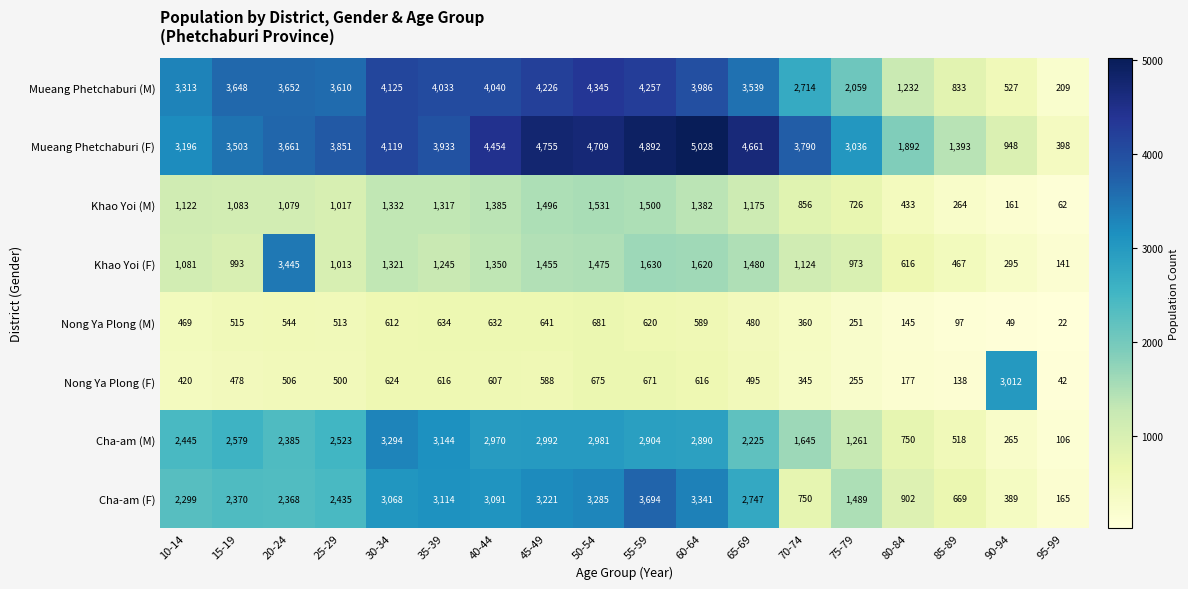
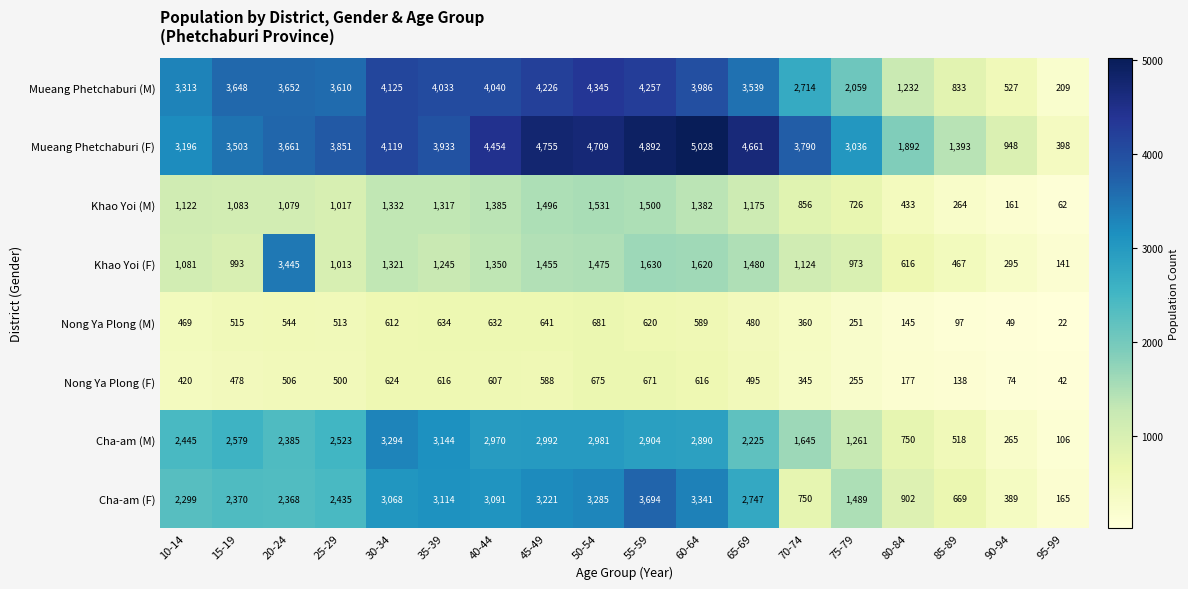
  {
    "Mueang Phetchaburi (M)": {
      "10-14": "3,313",
      "15-19": "3,648",
      "20-24": "3,652",
      "25-29": "3,610",
      "30-34": "4,125",
      "35-39": "4,033",
      "40-44": "4,040",
      "45-49": "4,226",
      "50-54": "4,345",
      "55-59": "4,257",
      "60-64": "3,986",
      "65-69": "3,539",
      "70-74": "2,714",
      "75-79": "2,059",
      "80-84": "1,232",
      "85-89": "833",
      "90-94": "527",
      "95-99": "209"
    },
    "Mueang Phetchaburi (F)": {
      "10-14": "3,196",
      "15-19": "3,503",
      "20-24": "3,661",
      "25-29": "3,851",
      "30-34": "4,119",
      "35-39": "3,933",
      "40-44": "4,454",
      "45-49": "4,755",
      "50-54": "4,709",
      "55-59": "4,892",
      "60-64": "5,028",
      "65-69": "4,661",
      "70-74": "3,790",
      "75-79": "3,036",
      "80-84": "1,892",
      "85-89": "1,393",
      "90-94": "948",
      "95-99": "398"
    },
    "Khao Yoi (M)": {
      "10-14": "1,122",
      "15-19": "1,083",
      "20-24": "1,079",
      "25-29": "1,017",
      "30-34": "1,332",
      "35-39": "1,317",
      "40-44": "1,385",
      "45-49": "1,496",
      "50-54": "1,531",
      "55-59": "1,500",
      "60-64": "1,382",
      "65-69": "1,175",
      "70-74": "856",
      "75-79": "726",
      "80-84": "433",
      "85-89": "264",
      "90-94": "161",
      "95-99": "62"
    },
    "Khao Yoi (F)": {
      "10-14": "1,081",
      "15-19": "993",
      "20-24": "3,445",
      "25-29": "1,013",
      "30-34": "1,321",
      "35-39": "1,245",
      "40-44": "1,350",
      "45-49": "1,455",
      "50-54": "1,475",
      "55-59": "1,630",
      "60-64": "1,620",
      "65-69": "1,480",
      "70-74": "1,124",
      "75-79": "973",
      "80-84": "616",
      "85-89": "467",
      "90-94": "295",
      "95-99": "141"
    },
    "Nong Ya Plong (M)": {
      "10-14": "469",
      "15-19": "515",
      "20-24": "544",
      "25-29": "513",
      "30-34": "612",
      "35-39": "634",
      "40-44": "632",
      "45-49": "641",
      "50-54": "681",
      "55-59": "620",
      "60-64": "589",
      "65-69": "480",
      "70-74": "360",
      "75-79": "251",
      "80-84": "145",
      "85-89": "97",
      "90-94": "49",
      "95-99": "22"
    },
    "Nong Ya Plong (F)": {
      "10-14": "420",
      "15-19": "478",
      "20-24": "506",
      "25-29": "500",
      "30-34": "624",
      "35-39": "616",
      "40-44": "607",
      "45-49": "588",
      "50-54": "675",
      "55-59": "671",
      "60-64": "616",
      "65-69": "495",
      "70-74": "345",
      "75-79": "255",
      "80-84": "177",
      "85-89": "138",
-     "90-94": "3,012",
+     "90-94": "74",
      "95-99": "42"
    },
    "Cha-am (M)": {
      "10-14": "2,445",
      "15-19": "2,579",
      "20-24": "2,385",
      "25-29": "2,523",
      "30-34": "3,294",
      "35-39": "3,144",
      "40-44": "2,970",
      "45-49": "2,992",
      "50-54": "2,981",
      "55-59": "2,904",
      "60-64": "2,890",
      "65-69": "2,225",
      "70-74": "1,645",
      "75-79": "1,261",
      "80-84": "750",
      "85-89": "518",
      "90-94": "265",
      "95-99": "106"
    },
    "Cha-am (F)": {
      "10-14": "2,299",
      "15-19": "2,370",
      "20-24": "2,368",
      "25-29": "2,435",
      "30-34": "3,068",
      "35-39": "3,114",
      "40-44": "3,091",
      "45-49": "3,221",
      "50-54": "3,285",
      "55-59": "3,694",
      "60-64": "3,341",
      "65-69": "2,747",
      "70-74": "750",
      "75-79": "1,489",
      "80-84": "902",
      "85-89": "669",
      "90-94": "389",
      "95-99": "165"
    }
  }
